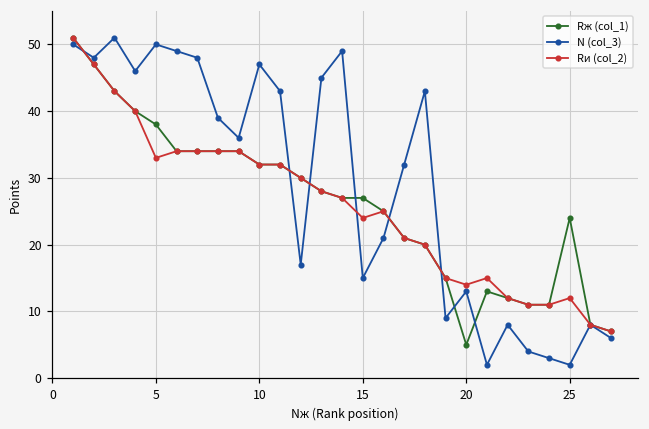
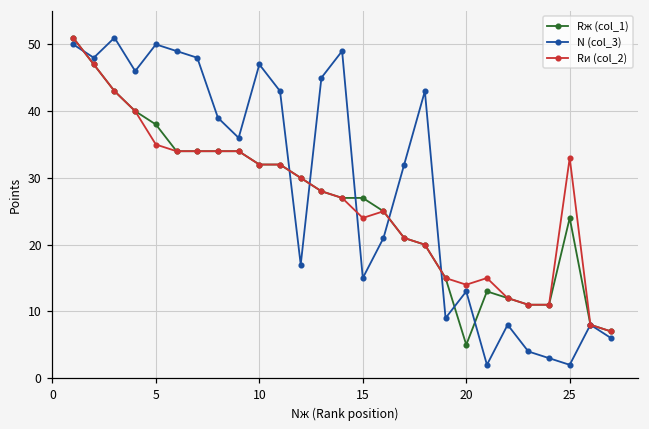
  {
    "Rж (col_1)": {
      "5": 38,
      "15": 27,
      "20": 5,
      "25": 24
    },
    "N (col_3)": {
      "5": 50,
      "10": 47,
      "15": 15,
      "20": 13,
      "25": 2
    },
    "Rи (col_2)": {
-     "5": 33,
+     "5": 35,
      "15": 24,
      "20": 14,
-     "25": 12
+     "25": 33
    }
  }
